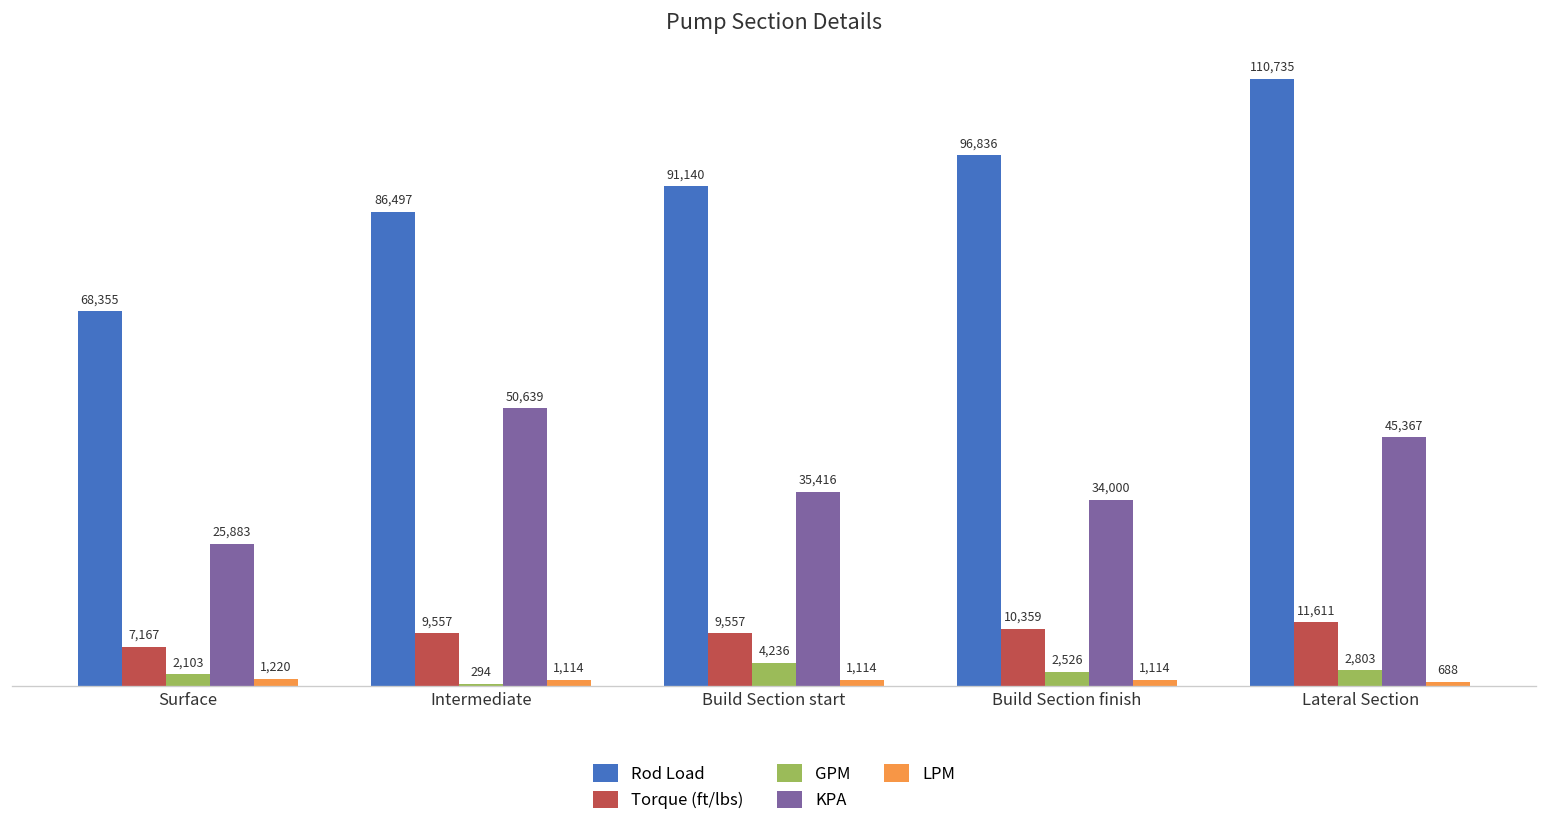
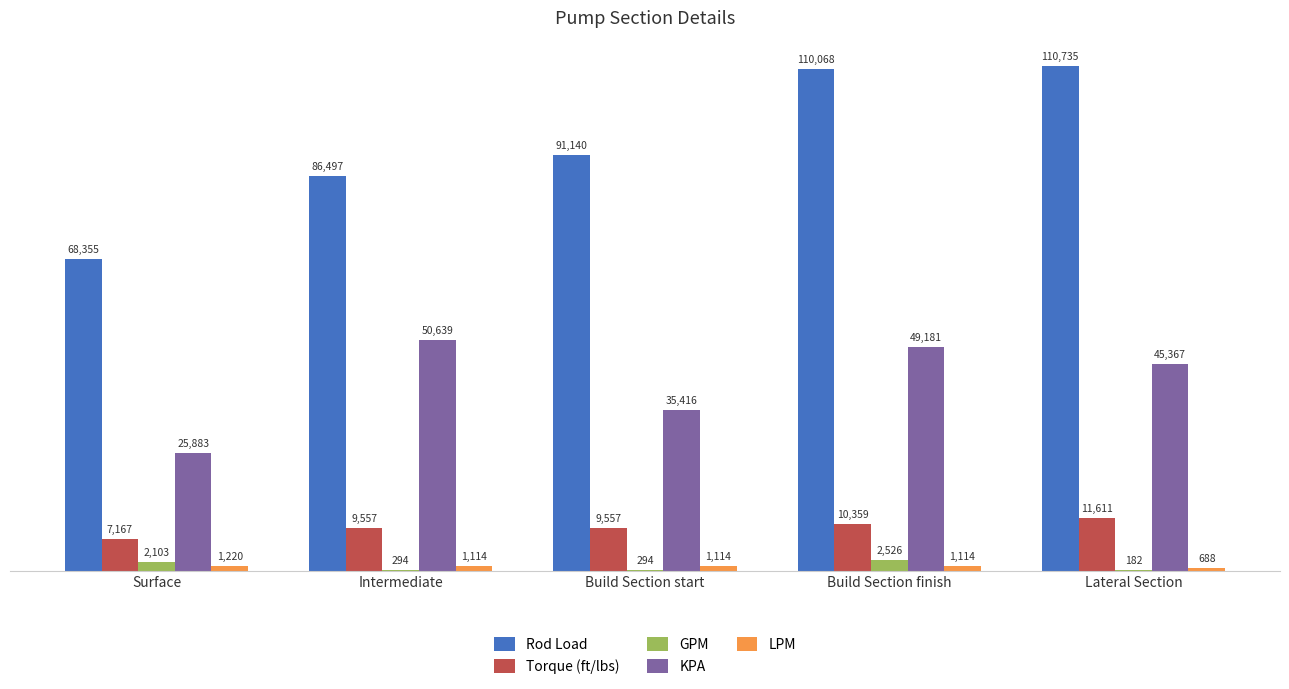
  {
    "Rod Load": {
      "Surface": "68,355",
      "Intermediate": "86,497",
      "Build Section start": "91,140",
-     "Build Section finish": "96,836",
+     "Build Section finish": "110,068",
      "Lateral Section": "110,735"
    },
    "Torque (ft/lbs)": {
      "Surface": "7,167",
      "Intermediate": "9,557",
      "Build Section start": "9,557",
      "Build Section finish": "10,359",
      "Lateral Section": "11,611"
    },
    "GPM": {
      "Surface": "2,103",
      "Intermediate": "294",
-     "Build Section start": "4,236",
+     "Build Section start": "294",
      "Build Section finish": "2,526",
-     "Lateral Section": "2,803"
+     "Lateral Section": "182"
    },
    "KPA": {
      "Surface": "25,883",
      "Intermediate": "50,639",
      "Build Section start": "35,416",
-     "Build Section finish": "34,000",
+     "Build Section finish": "49,181",
      "Lateral Section": "45,367"
    },
    "LPM": {
      "Surface": "1,220",
      "Intermediate": "1,114",
      "Build Section start": "1,114",
      "Build Section finish": "1,114",
      "Lateral Section": "688"
    }
  }
